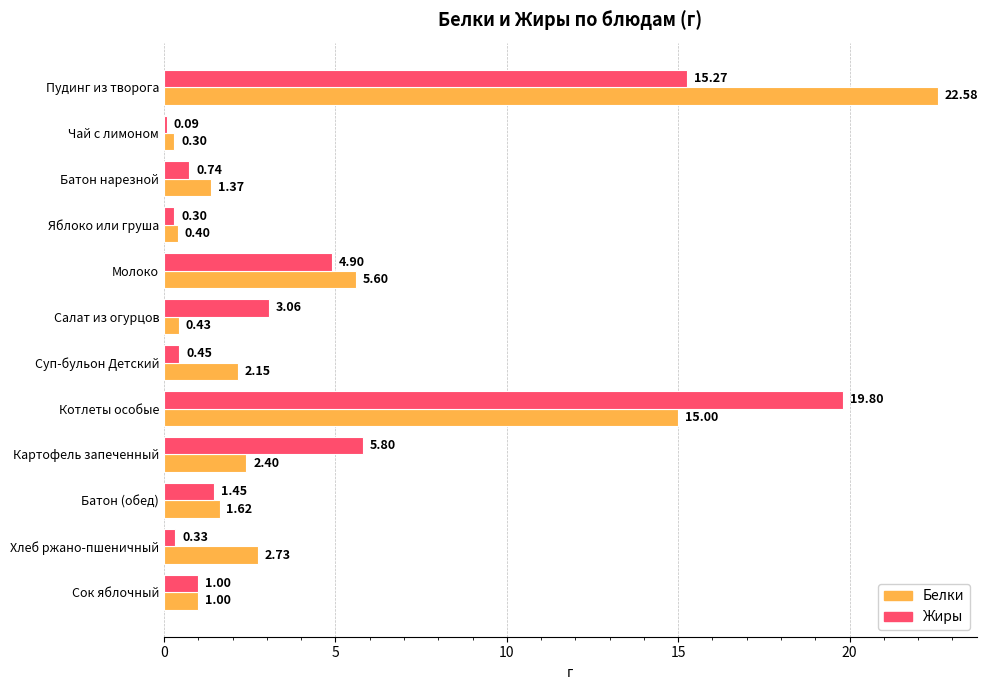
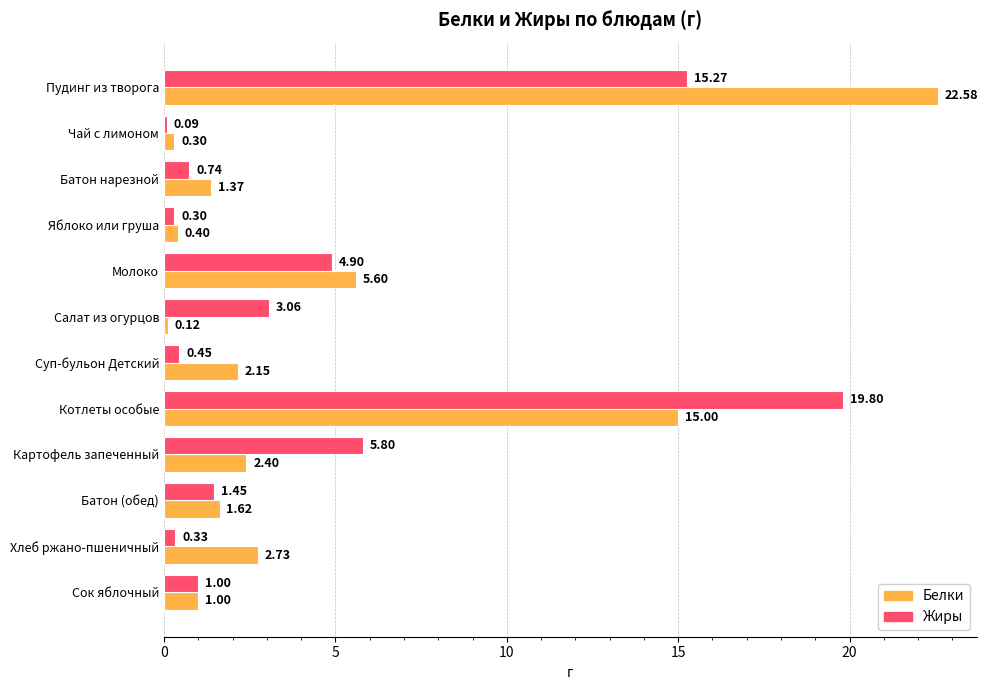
  {
    "Белки": {
      "Пудинг из творога": 22.58,
      "Чай с лимоном": 0.30,
      "Батон нарезной": 1.37,
      "Яблоко или груша": 0.40,
      "Молоко": 5.60,
-     "Салат из огурцов": 0.43,
+     "Салат из огурцов": 0.12,
      "Суп-бульон Детский": 2.15,
      "Котлеты особые": 15.00,
      "Картофель запеченный": 2.40,
      "Батон (обед)": 1.62,
      "Хлеб ржано-пшеничный": 2.73,
      "Сок яблочный": 1.00
    },
    "Жиры": {
      "Пудинг из творога": 15.27,
      "Чай с лимоном": 0.09,
      "Батон нарезной": 0.74,
      "Яблоко или груша": 0.30,
      "Молоко": 4.90,
      "Салат из огурцов": 3.06,
      "Суп-бульон Детский": 0.45,
      "Котлеты особые": 19.80,
      "Картофель запеченный": 5.80,
      "Батон (обед)": 1.45,
      "Хлеб ржано-пшеничный": 0.33,
      "Сок яблочный": 1.00
    }
  }
